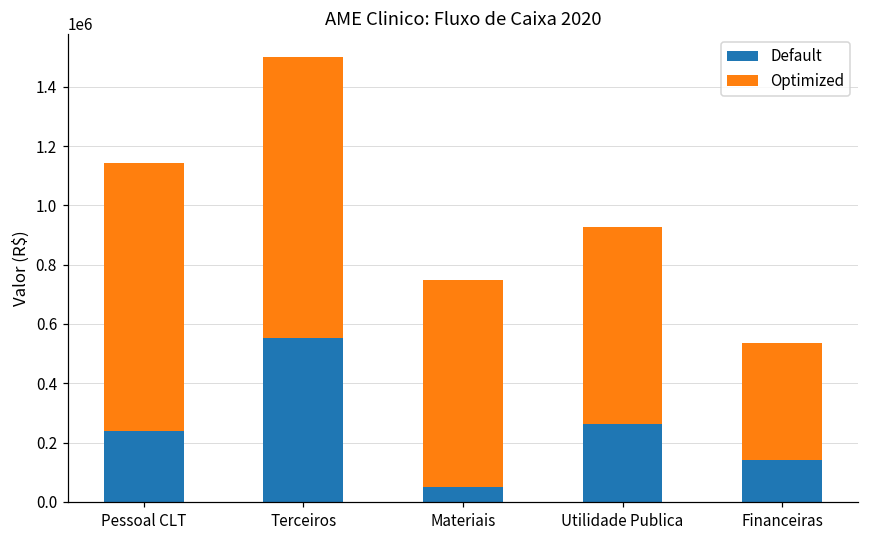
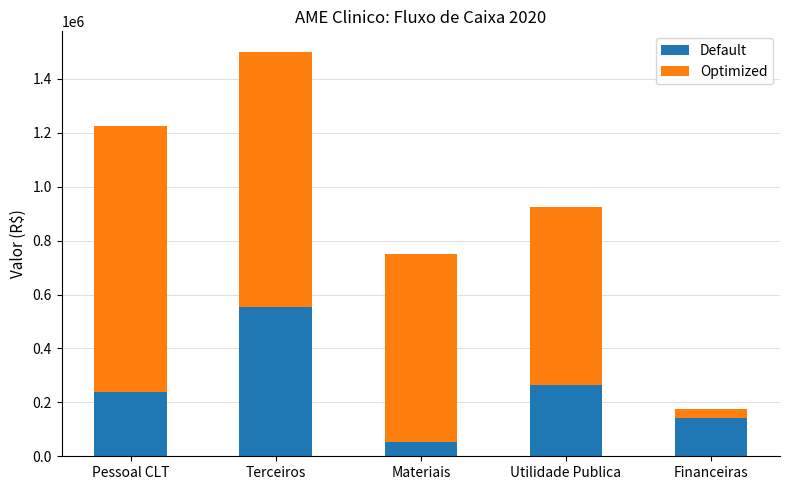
  {
    "Default": {
      "Pessoal CLT": 240000,
      "Terceiros": 550000,
      "Materiais": 50000,
      "Utilidade Publica": 260000,
      "Financeiras": 140000
    },
    "Optimized": {
-     "Pessoal CLT": 900000,
+     "Pessoal CLT": 980000,
      "Terceiros": 950000,
      "Materiais": 700000,
      "Utilidade Publica": 660000,
-     "Financeiras": 390000
+     "Financeiras": 30000
    }
  }
